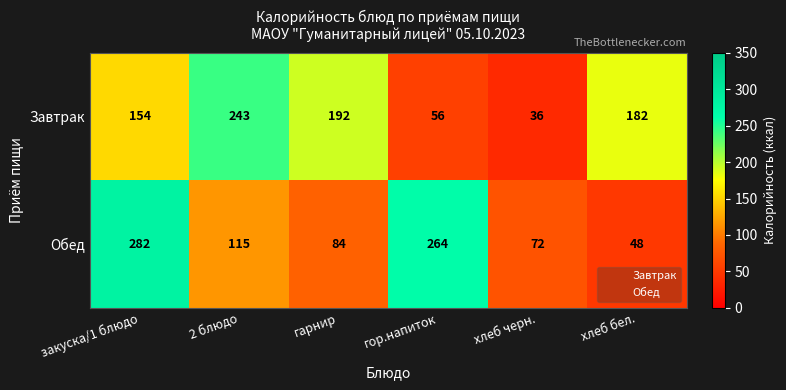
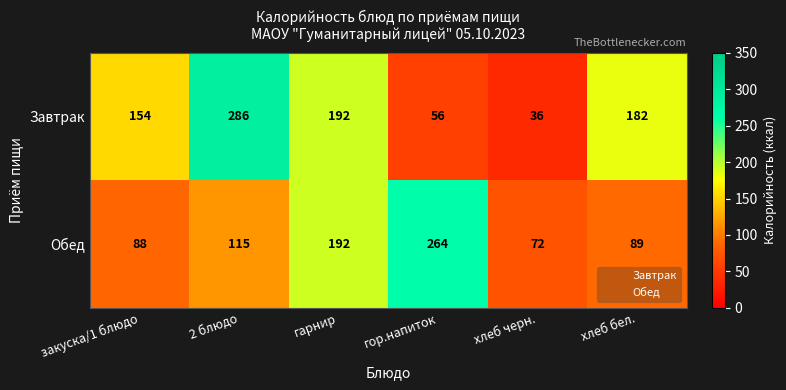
  {
    "Завтрак": {
      "закуска/1 блюдо": 154,
-     "2 блюдо": 243,
+     "2 блюдо": 286,
      "гарнир": 192,
      "гор.напиток": 56,
      "хлеб черн.": 36,
      "хлеб бел.": 182
    },
    "Обед": {
-     "закуска/1 блюдо": 282,
+     "закуска/1 блюдо": 88,
      "2 блюдо": 115,
-     "гарнир": 84,
+     "гарнир": 192,
      "гор.напиток": 264,
      "хлеб черн.": 72,
-     "хлеб бел.": 48
+     "хлеб бел.": 89
    }
  }
